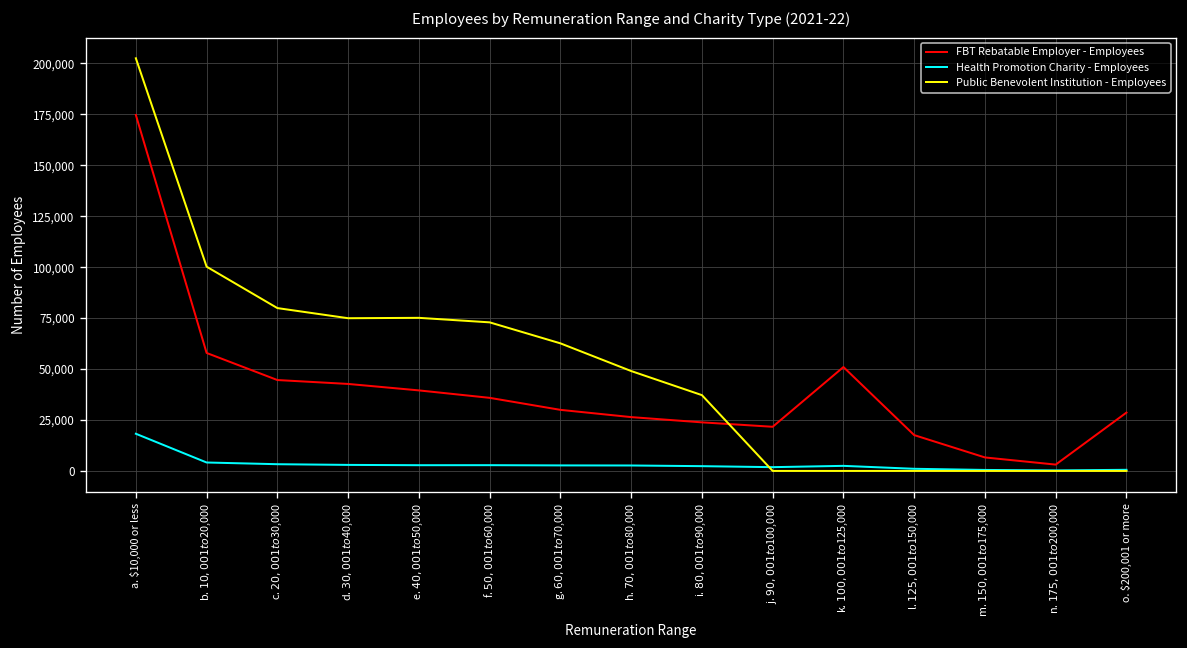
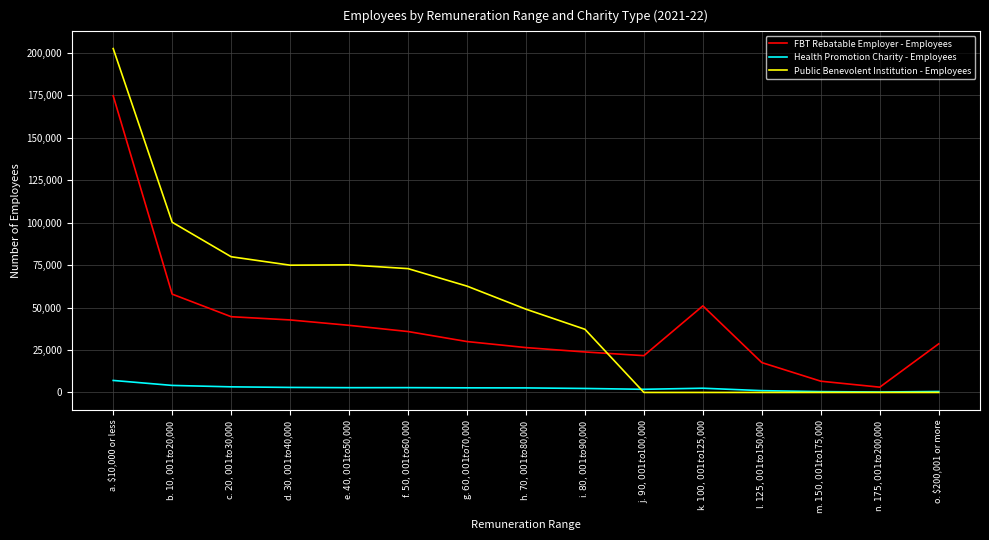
  {
    "FBT Rebatable Employer - Employees": {
      "a. $10,000 or less": "175,000",
      "o. $200,001 or more": "29,000"
    },
    "Health Promotion Charity - Employees": {
-     "a. $10,000 or less": "18,000"
+     "a. $10,000 or less": "7,000"
    },
    "Public Benevolent Institution - Employees": {
      "a. $10,000 or less": "202,000"
    }
  }
